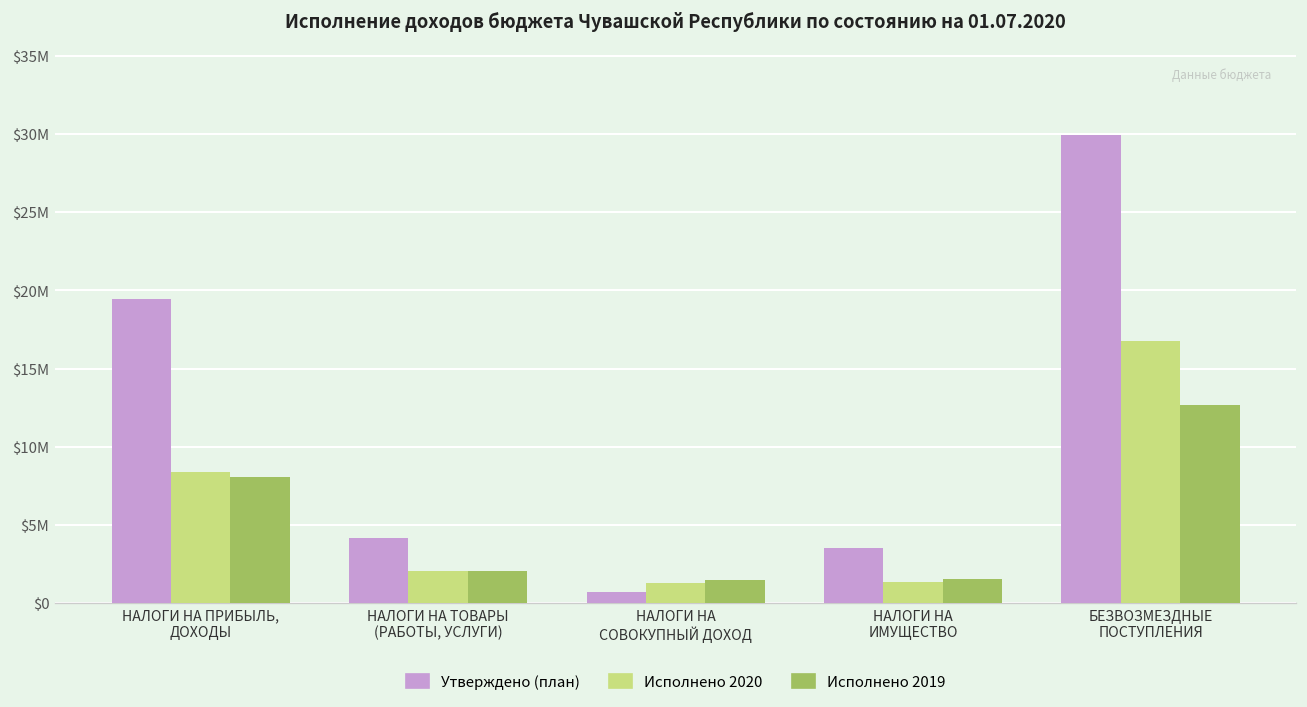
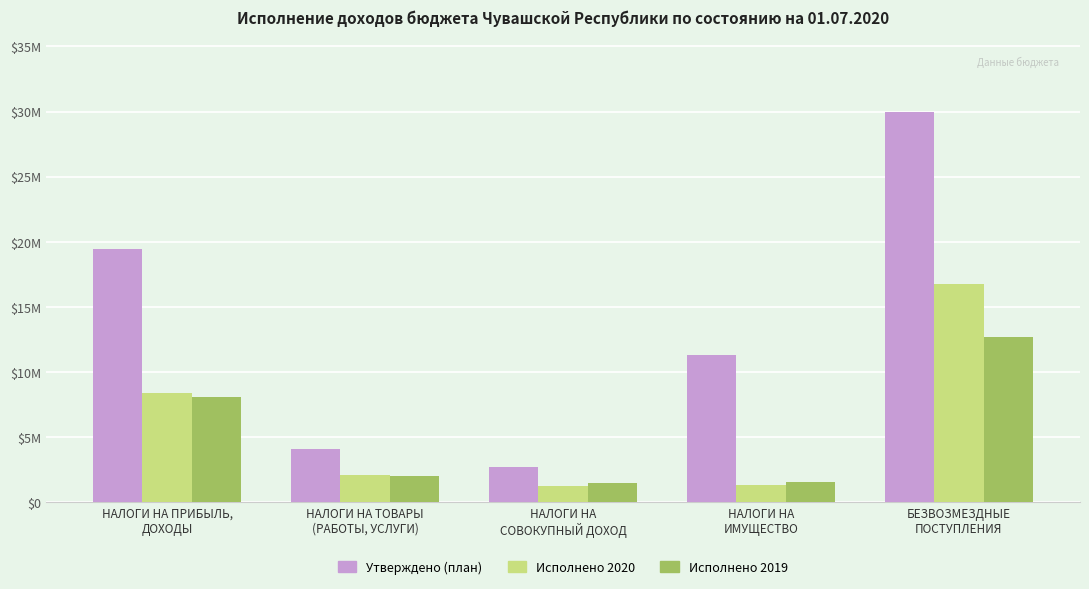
  {
    "Утверждено (план)": {
      "НАЛОГИ НА ПРИБЫЛЬ, ДОХОДЫ": "$19400000",
      "НАЛОГИ НА ТОВАРЫ (РАБОТЫ, УСЛУГИ)": "$4100000",
-     "НАЛОГИ НА СОВОКУПНЫЙ ДОХОД": "$700000",
-     "НАЛОГИ НА ИМУЩЕСТВО": "$3500000",
+     "НАЛОГИ НА СОВОКУПНЫЙ ДОХОД": "$2700000",
+     "НАЛОГИ НА ИМУЩЕСТВО": "$11300000",
      "БЕЗВОЗМЕЗДНЫЕ ПОСТУПЛЕНИЯ": "$29900000"
    }
  }
